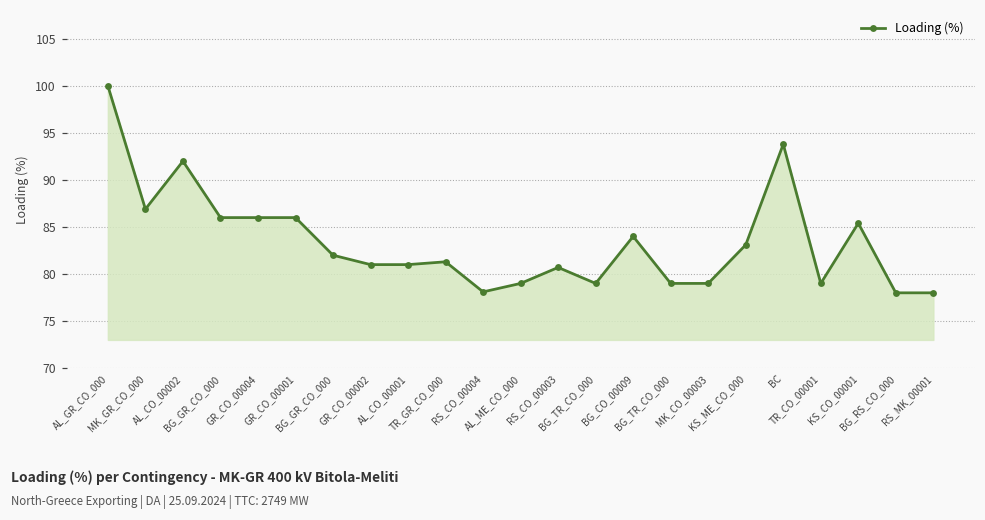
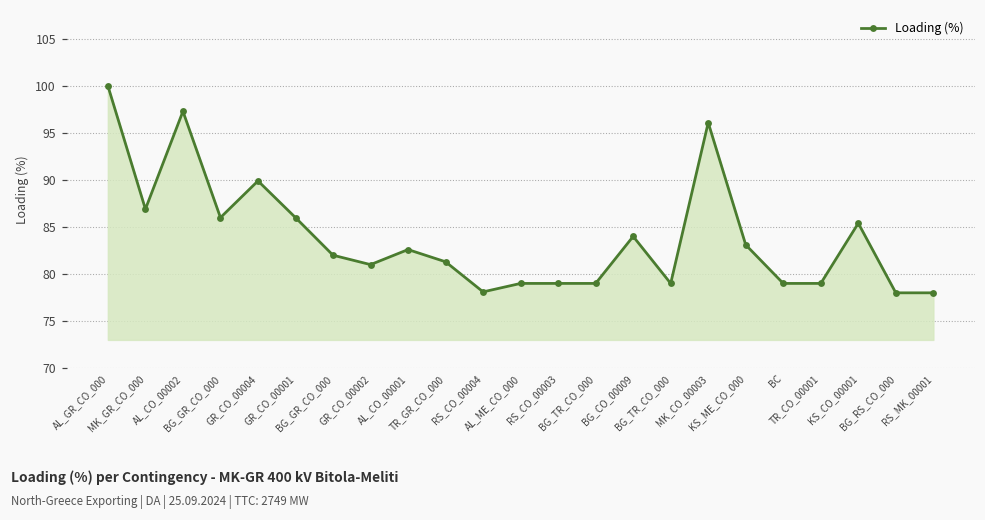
  {
    "AL_GR_CO_000": 100,
    "MK_GR_CO_000": 87,
-   "AL_CO_00002": 92,
-   "GR_CO_00004": 86,
+   "AL_CO_00002": 97,
+   "GR_CO_00004": 90,
    "GR_CO_00001": 86,
    "GR_CO_00002": 81,
-   "AL_CO_00001": 81,
+   "AL_CO_00001": 83,
    "TR_GR_CO_000": 81,
    "RS_CO_00004": 78,
    "AL_ME_CO_000": 79,
-   "RS_CO_00003": 81,
+   "RS_CO_00003": 79,
    "BG_CO_00009": 84,
-   "MK_CO_00003": 79,
+   "MK_CO_00003": 96,
    "KS_ME_CO_000": 83,
-   "BC": 94,
+   "BC": 79,
    "TR_CO_00001": 79,
    "KS_CO_00001": 85,
    "BG_RS_CO_000": 78,
    "RS_MK_00001": 78
  }
